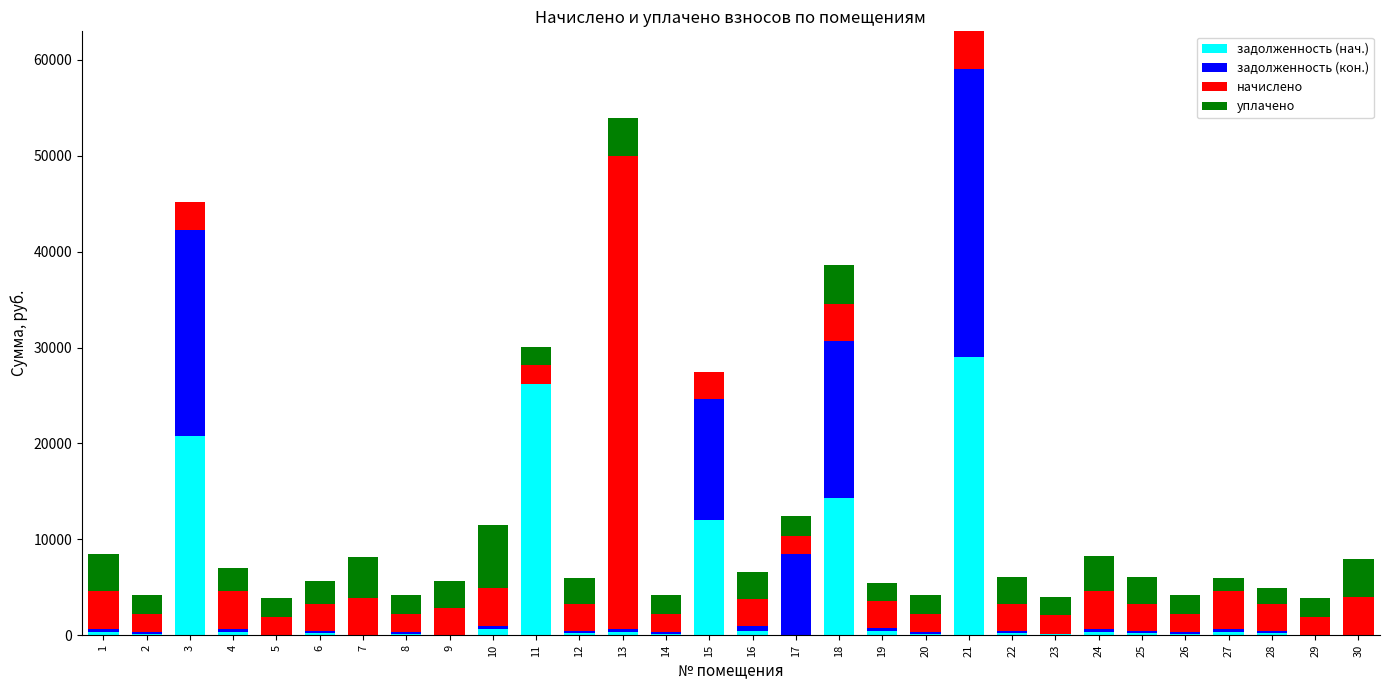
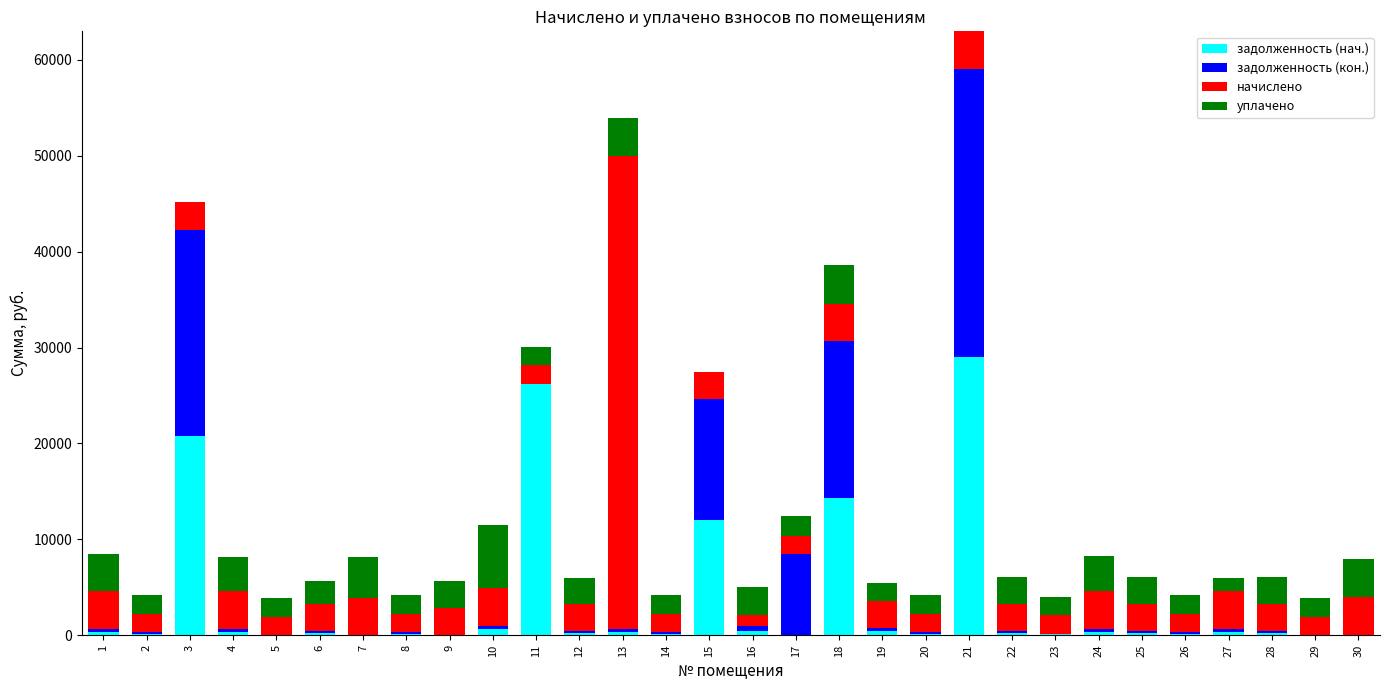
  {
    "задолженность (нач.)": {
      "1": 0,
      "3": 21000,
      "4": 0,
      "5": 0,
      "7": 0,
      "9": 0,
      "10": 1000,
      "11": 26000,
      "13": 0,
      "15": 12000,
      "16": 0,
      "17": 0,
      "18": 14000,
      "19": 0,
      "21": 29000,
      "24": 0,
      "27": 0,
      "29": 0,
      "30": 0
    },
    "задолженность (кон.)": {
      "1": 0,
      "3": 22000,
      "4": 0,
      "5": 0,
      "7": 0,
      "9": 0,
      "10": 0,
      "11": 0,
      "13": 0,
      "15": 13000,
      "16": 0,
      "17": 8000,
      "18": 16000,
      "21": 30000,
      "23": 0,
      "24": 0,
      "27": 0,
      "29": 0,
      "30": 0
    },
    "начислено": {
      "1": 4000,
      "2": 2000,
      "3": 3000,
      "4": 4000,
      "5": 2000,
      "6": 3000,
      "7": 4000,
      "8": 2000,
      "9": 3000,
      "10": 4000,
      "11": 2000,
      "12": 3000,
      "13": 49000,
      "14": 2000,
      "15": 3000,
-     "16": 3000,
+     "16": 1000,
      "17": 2000,
      "18": 4000,
      "19": 3000,
      "20": 2000,
      "21": 4000,
      "22": 3000,
      "23": 2000,
      "24": 4000,
      "25": 3000,
      "26": 2000,
      "27": 4000,
      "28": 3000,
      "29": 2000,
      "30": 4000
    },
    "уплачено": {
      "1": 4000,
      "2": 2000,
      "3": 0,
-     "4": 2000,
+     "4": 4000,
      "5": 2000,
      "6": 2000,
      "7": 4000,
      "8": 2000,
      "9": 3000,
      "10": 7000,
      "11": 2000,
      "12": 3000,
      "13": 4000,
      "14": 2000,
      "15": 0,
      "16": 3000,
      "17": 2000,
      "18": 4000,
      "19": 2000,
      "20": 2000,
      "21": 0,
      "22": 3000,
      "23": 2000,
      "24": 4000,
      "25": 3000,
      "26": 2000,
      "27": 1000,
-     "28": 2000,
+     "28": 3000,
      "29": 2000,
      "30": 4000
    }
  }
